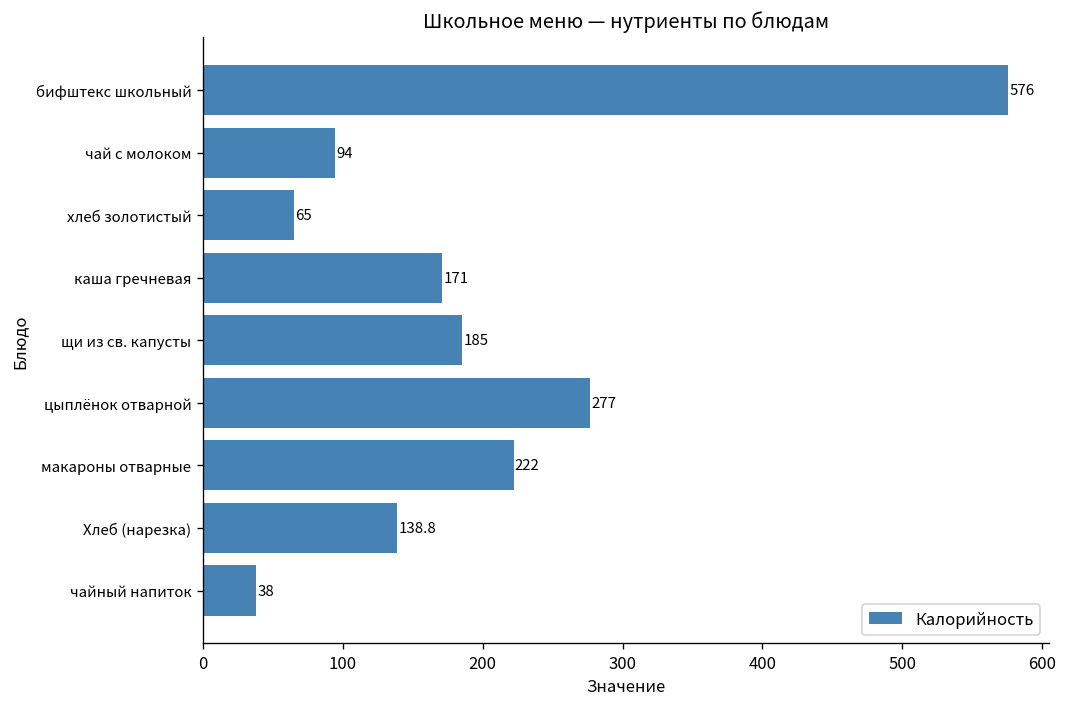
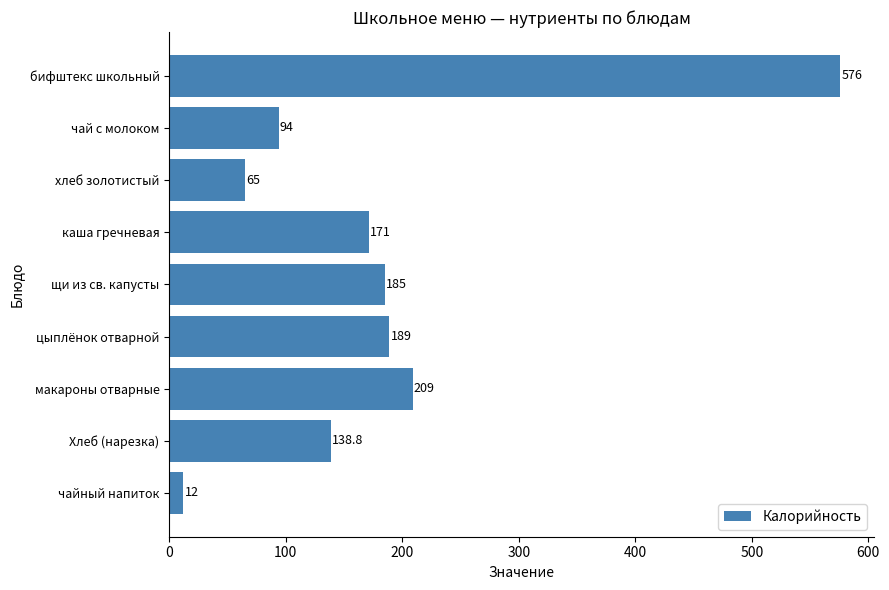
  {
    "бифштекс школьный": 576,
    "чай с молоком": 94,
    "хлеб золотистый": 65,
    "каша гречневая": 171,
    "щи из св. капусты": 185,
-   "цыплёнок отварной": 277,
-   "макароны отварные": 222,
+   "цыплёнок отварной": 189,
+   "макароны отварные": 209,
    "Хлеб (нарезка)": 138.8,
-   "чайный напиток": 38
+   "чайный напиток": 12
  }
